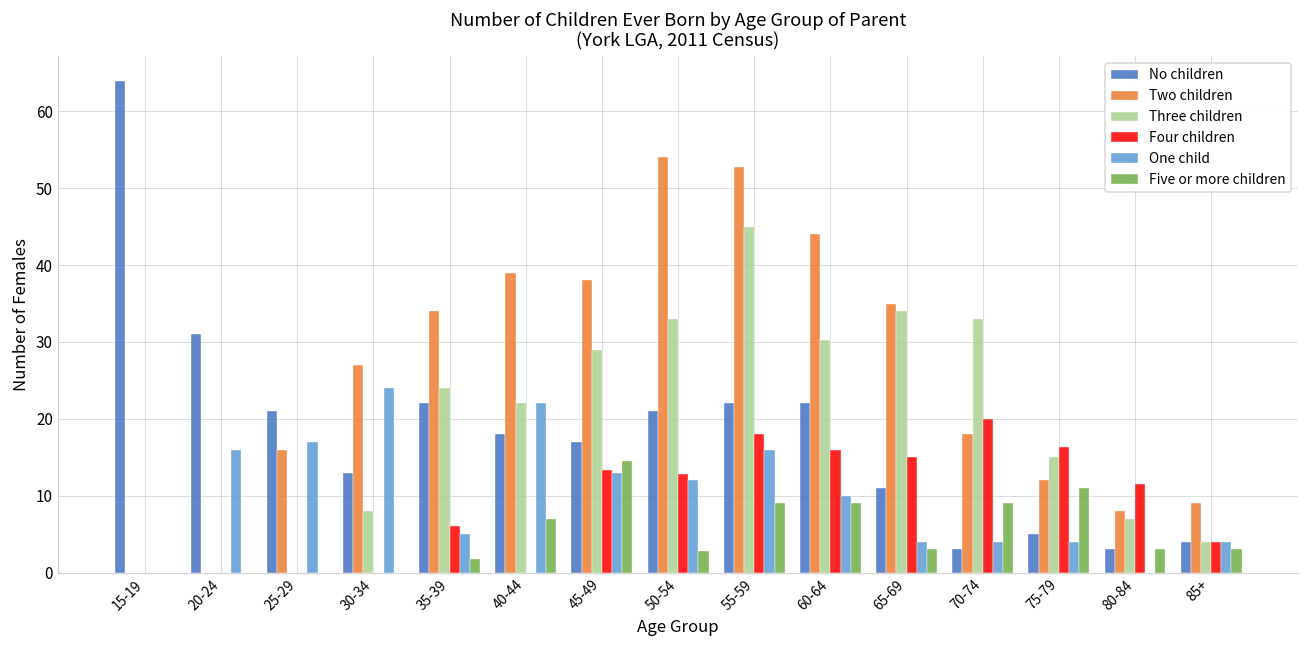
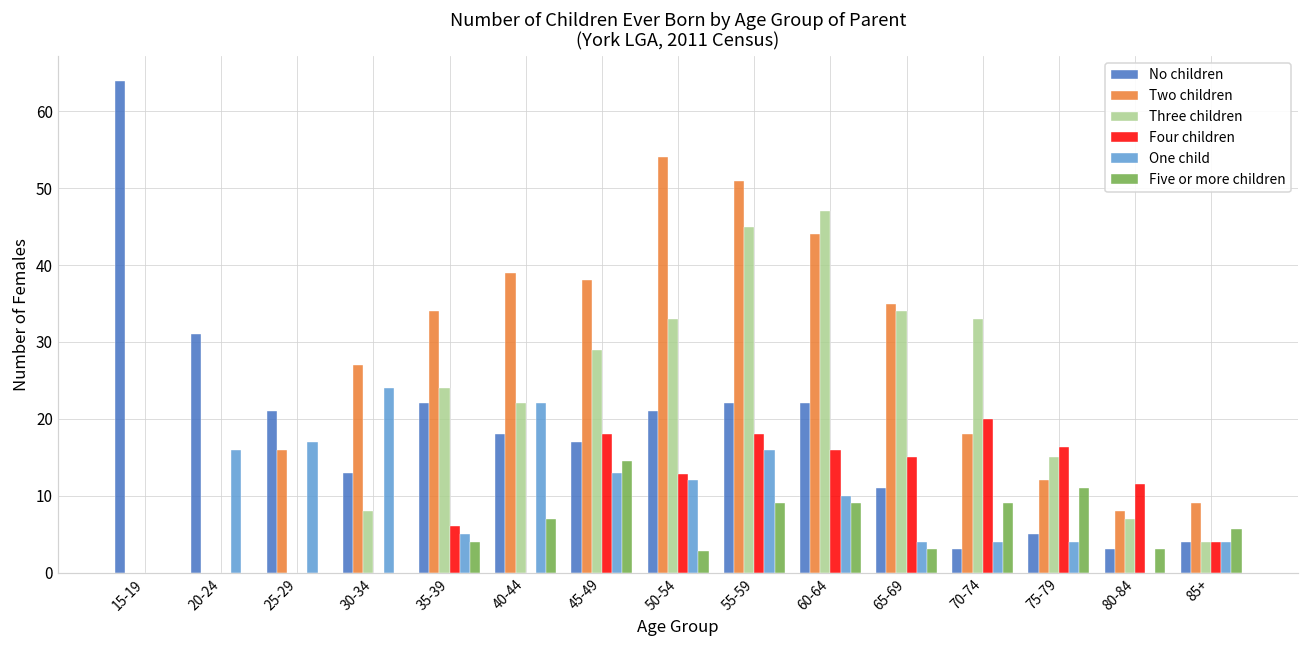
  {
    "Two children": {
      "15-19": 0,
      "20-24": 0,
      "25-29": 16,
      "30-34": 27,
      "35-39": 34,
      "40-44": 39,
      "45-49": 38,
      "50-54": 54,
-     "55-59": 53,
+     "55-59": 51,
      "60-64": 44,
      "65-69": 35,
      "70-74": 18,
      "75-79": 12,
      "80-84": 8,
      "85+": 9
    },
    "Three children": {
      "15-19": 0,
      "20-24": 0,
      "25-29": 0,
      "30-34": 8,
      "35-39": 24,
      "40-44": 22,
      "45-49": 29,
      "50-54": 33,
      "55-59": 45,
-     "60-64": 30,
+     "60-64": 47,
      "65-69": 34,
      "70-74": 33,
      "75-79": 15,
      "80-84": 7,
      "85+": 4
    },
    "Four children": {
      "15-19": 0,
      "20-24": 0,
      "25-29": 0,
      "30-34": 0,
      "35-39": 6,
      "40-44": 0,
-     "45-49": 13,
+     "45-49": 18,
      "50-54": 13,
      "55-59": 18,
      "60-64": 16,
      "65-69": 15,
      "70-74": 20,
      "75-79": 16,
      "80-84": 12,
      "85+": 4
    },
    "Five or more children": {
      "15-19": 0,
      "20-24": 0,
      "25-29": 0,
      "30-34": 0,
-     "35-39": 2,
+     "35-39": 4,
      "40-44": 7,
      "45-49": 15,
      "50-54": 3,
      "55-59": 9,
      "60-64": 9,
      "65-69": 3,
      "70-74": 9,
      "75-79": 11,
      "80-84": 3,
-     "85+": 3
+     "85+": 6
    }
  }
